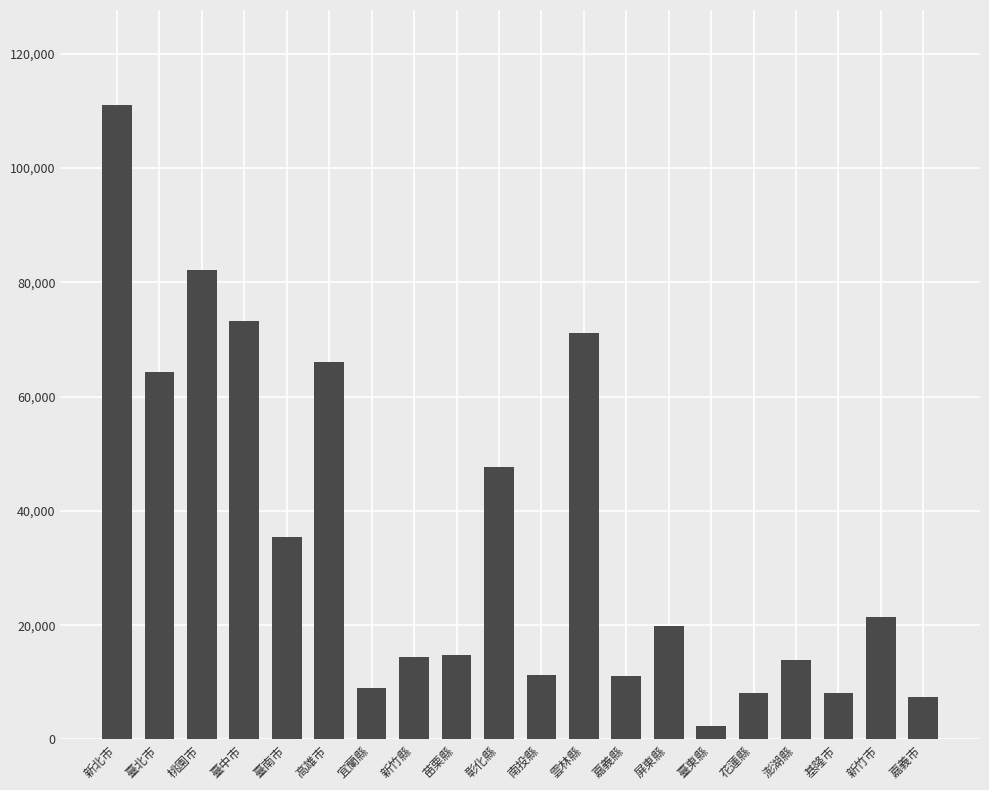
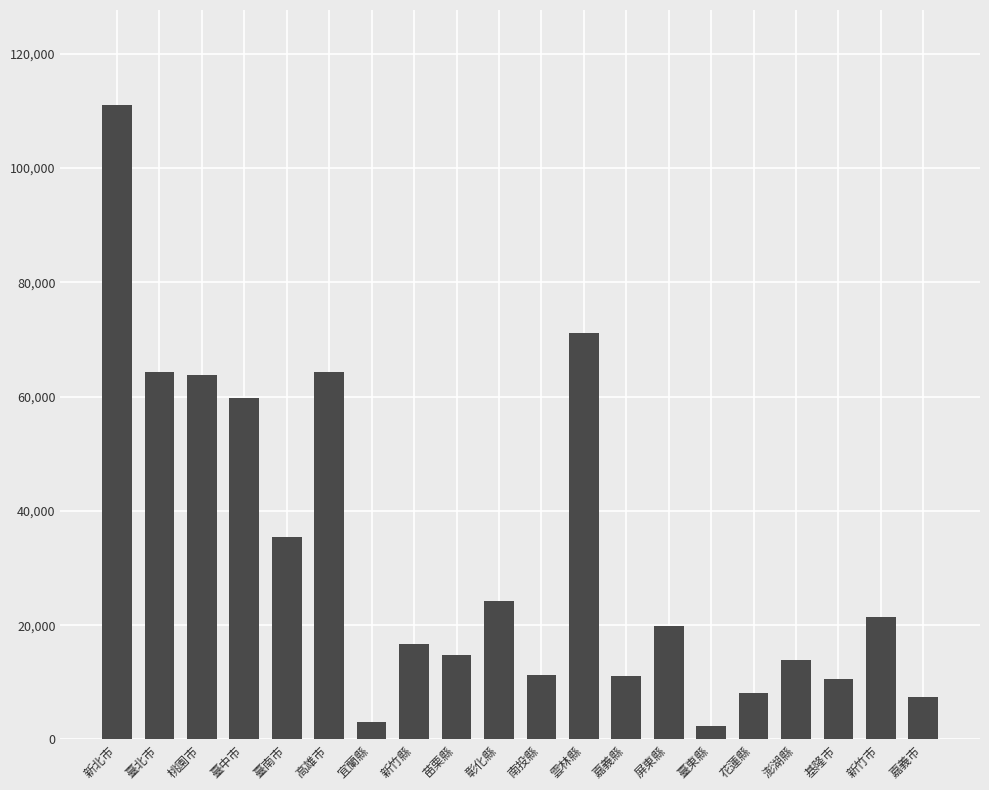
  {
    "新北市": "111,000",
    "臺北市": "64,000",
-   "桃園市": "82,000",
-   "臺中市": "73,000",
+   "桃園市": "64,000",
+   "臺中市": "60,000",
    "臺南市": "35,000",
-   "高雄市": "66,000",
-   "宜蘭縣": "9,000",
-   "新竹縣": "14,000",
+   "高雄市": "64,000",
+   "宜蘭縣": "3,000",
+   "新竹縣": "17,000",
    "苗栗縣": "15,000",
-   "彰化縣": "48,000",
+   "彰化縣": "24,000",
    "南投縣": "11,000",
    "雲林縣": "71,000",
    "嘉義縣": "11,000",
    "屏東縣": "20,000",
    "臺東縣": "2,000",
    "花蓮縣": "8,000",
    "澎湖縣": "14,000",
-   "基隆市": "8,000",
+   "基隆市": "11,000",
    "新竹市": "21,000",
    "嘉義市": "7,000"
  }
